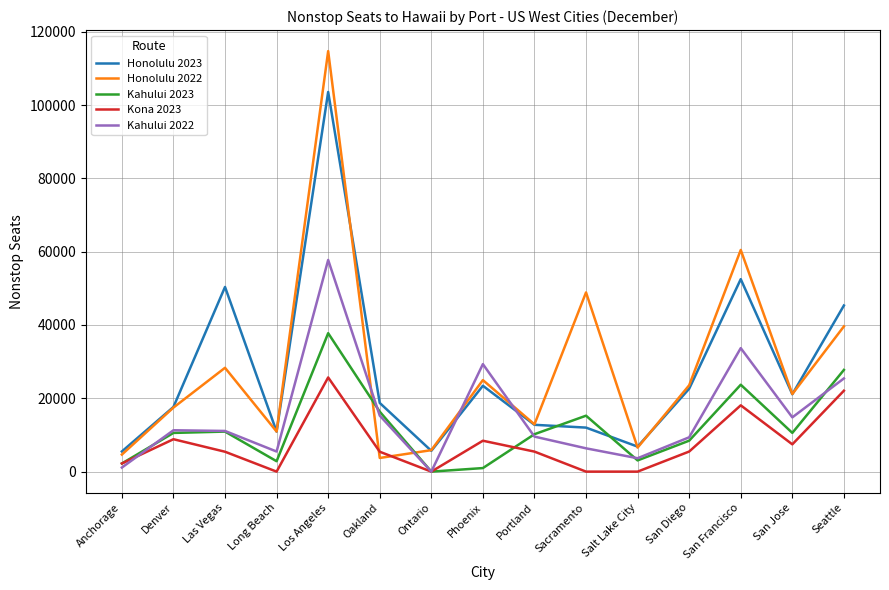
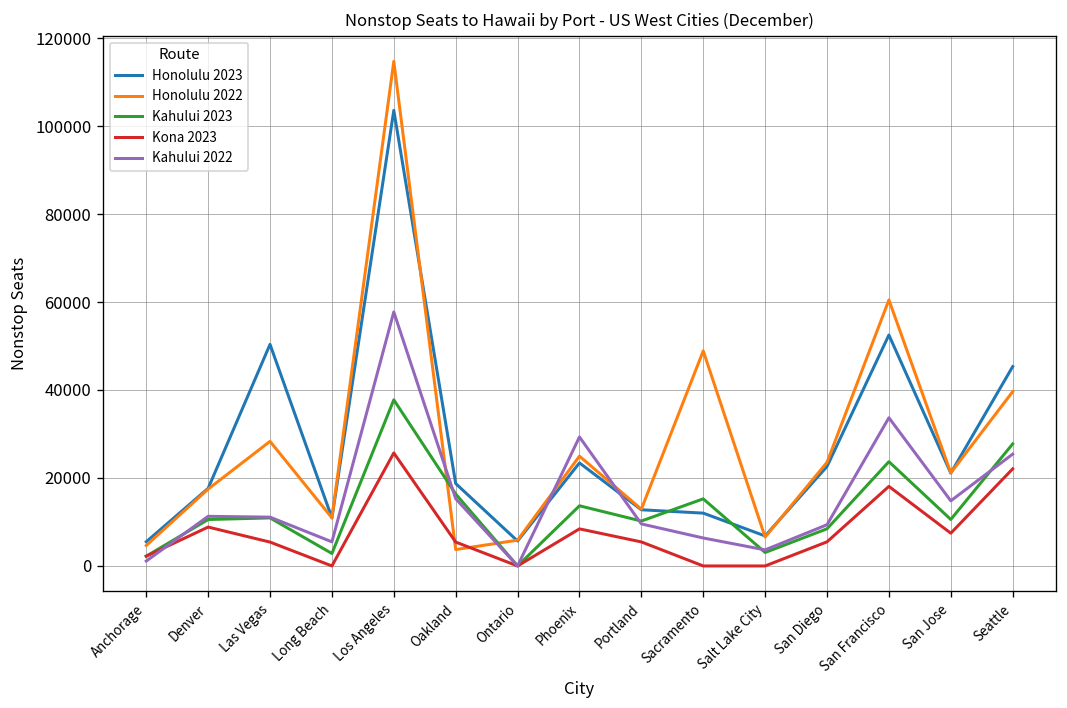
  {
    "Honolulu 2023": {
      "Anchorage": 5000,
      "Las Vegas": 50000,
      "Los Angeles": 104000,
      "Oakland": 19000,
      "Phoenix": 23000,
      "Sacramento": 12000,
      "San Diego": 23000,
      "San Francisco": 53000,
      "Seattle": 45000
    },
    "Honolulu 2022": {
      "Anchorage": 5000,
      "Las Vegas": 28000,
      "Los Angeles": 115000,
      "Oakland": 4000,
      "Phoenix": 25000,
      "Sacramento": 49000,
      "San Diego": 24000,
      "San Francisco": 60000,
      "Seattle": 40000
    },
    "Kahului 2023": {
      "Denver": 11000,
      "Long Beach": 3000,
      "Los Angeles": 38000,
      "Oakland": 16000,
-     "Phoenix": 1000,
+     "Phoenix": 14000,
      "Sacramento": 15000,
      "San Diego": 8000,
      "San Francisco": 24000,
      "San Jose": 11000,
      "Seattle": 28000
    },
    "Kona 2023": {
      "Denver": 9000,
      "Las Vegas": 5000,
      "Long Beach": 0,
      "Los Angeles": 26000,
      "Oakland": 5000,
      "Phoenix": 8000,
      "Portland": 5000,
      "Sacramento": 0,
      "Salt Lake City": 0,
      "San Diego": 5000,
      "San Francisco": 18000,
      "San Jose": 7000,
      "Seattle": 22000
    },
    "Kahului 2022": {
      "Anchorage": 1000,
      "Denver": 11000,
      "Long Beach": 5000,
      "Los Angeles": 58000,
      "Oakland": 15000,
      "Phoenix": 29000,
      "Sacramento": 6000,
      "San Diego": 9000,
      "San Francisco": 34000,
      "San Jose": 15000,
      "Seattle": 25000
    }
  }
